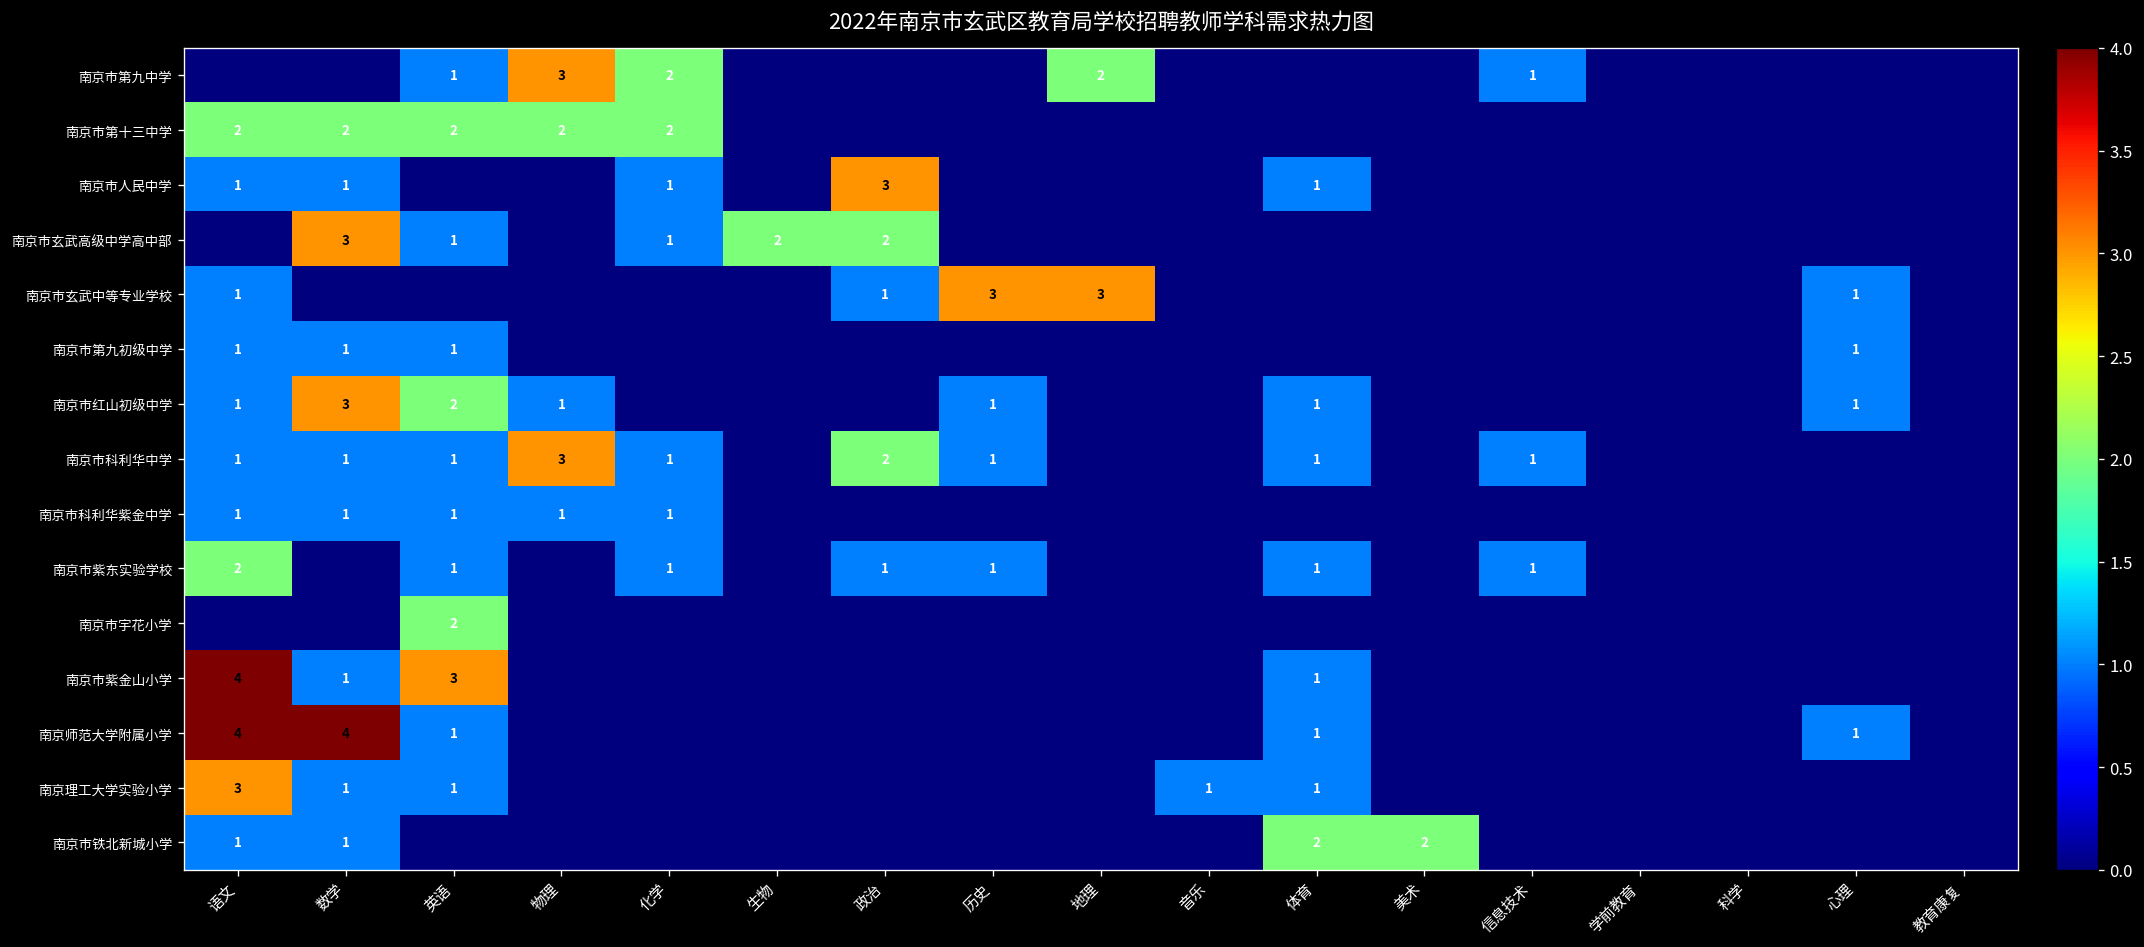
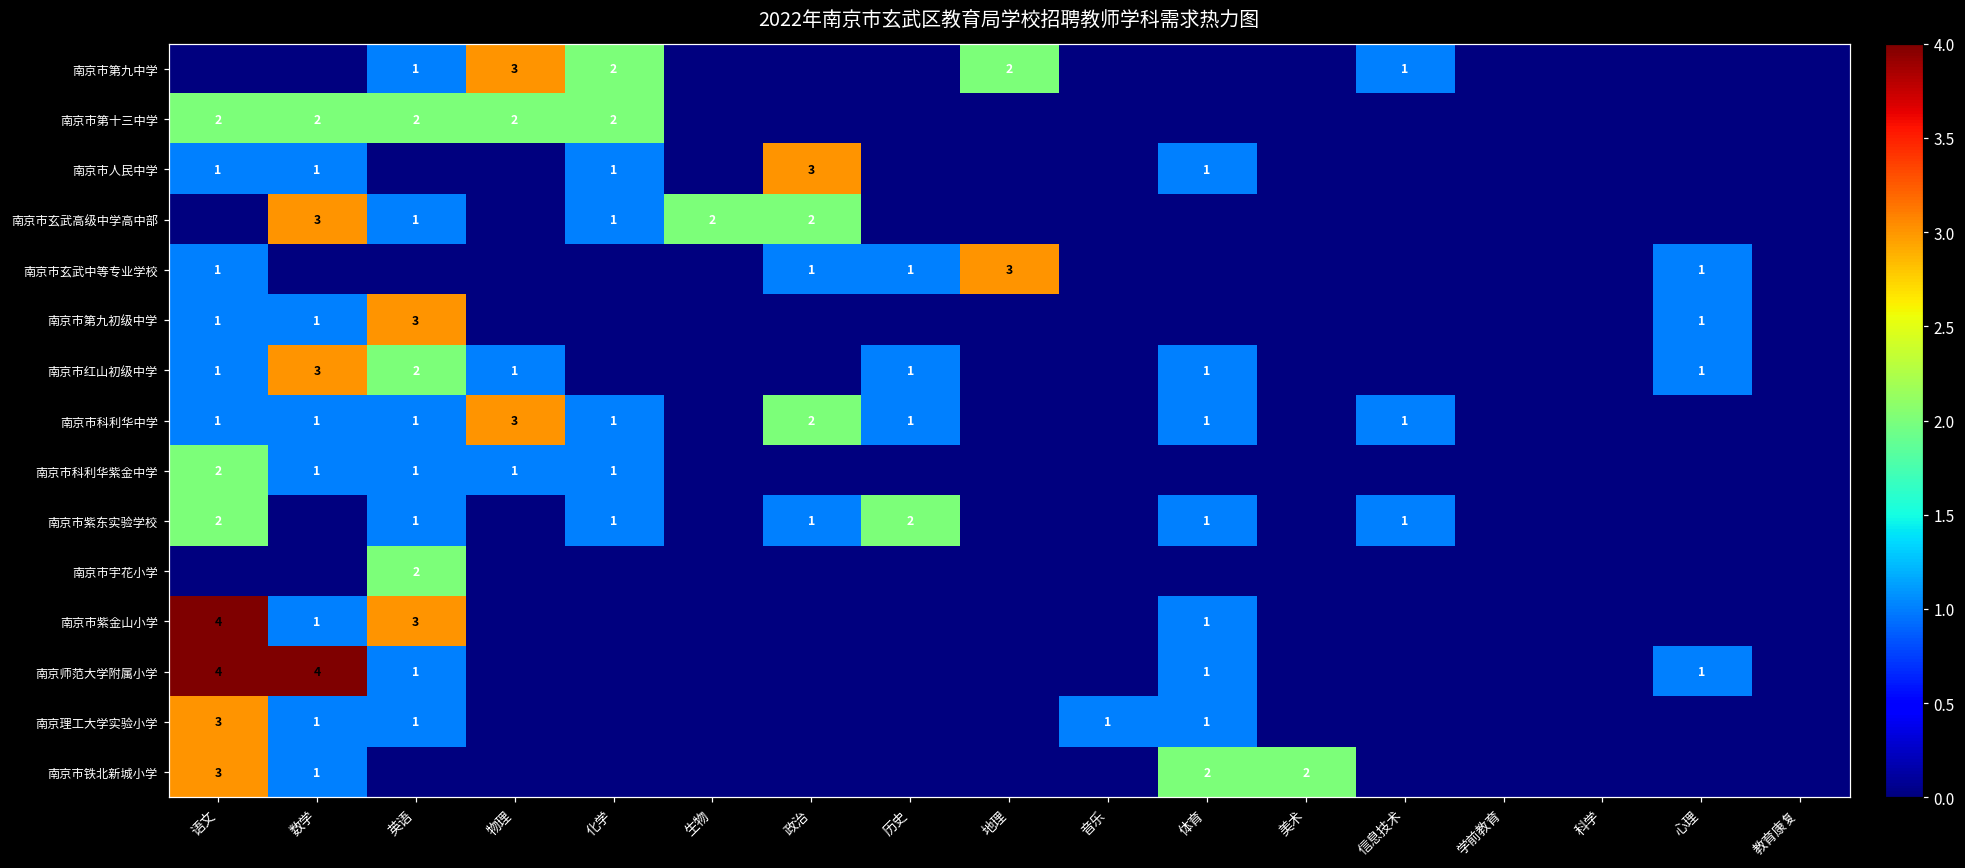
  {
    "南京市第九中学": {
      "英语": 1,
      "物理": 3,
      "化学": 2,
      "地理": 2,
      "信息技术": 1
    },
    "南京市第十三中学": {
      "语文": 2,
      "数学": 2,
      "英语": 2,
      "物理": 2,
      "化学": 2
    },
    "南京市人民中学": {
      "语文": 1,
      "数学": 1,
      "化学": 1,
      "政治": 3,
      "体育": 1
    },
    "南京市玄武高级中学高中部": {
      "数学": 3,
      "英语": 1,
      "化学": 1,
      "生物": 2,
      "政治": 2
    },
    "南京市玄武中等专业学校": {
      "语文": 1,
      "政治": 1,
-     "历史": 3,
+     "历史": 1,
      "地理": 3,
      "心理": 1
    },
    "南京市第九初级中学": {
      "语文": 1,
      "数学": 1,
-     "英语": 1,
+     "英语": 3,
      "心理": 1
    },
    "南京市红山初级中学": {
      "语文": 1,
      "数学": 3,
      "英语": 2,
      "物理": 1,
      "历史": 1,
      "体育": 1,
      "心理": 1
    },
    "南京市科利华中学": {
      "语文": 1,
      "数学": 1,
      "英语": 1,
      "物理": 3,
      "化学": 1,
      "政治": 2,
      "历史": 1,
      "体育": 1,
      "信息技术": 1
    },
    "南京市科利华紫金中学": {
-     "语文": 1,
+     "语文": 2,
      "数学": 1,
      "英语": 1,
      "物理": 1,
      "化学": 1
    },
    "南京市紫东实验学校": {
      "语文": 2,
      "英语": 1,
      "化学": 1,
      "政治": 1,
-     "历史": 1,
+     "历史": 2,
      "体育": 1,
      "信息技术": 1
    },
    "南京市宇花小学": {
      "英语": 2
    },
    "南京市紫金山小学": {
      "语文": 4,
      "数学": 1,
      "英语": 3,
      "体育": 1
    },
    "南京师范大学附属小学": {
      "语文": 4,
      "数学": 4,
      "英语": 1,
      "体育": 1,
      "心理": 1
    },
    "南京理工大学实验小学": {
      "语文": 3,
      "数学": 1,
      "英语": 1,
      "音乐": 1,
      "体育": 1
    },
    "南京市铁北新城小学": {
-     "语文": 1,
+     "语文": 3,
      "数学": 1,
      "体育": 2,
      "美术": 2
    }
  }
